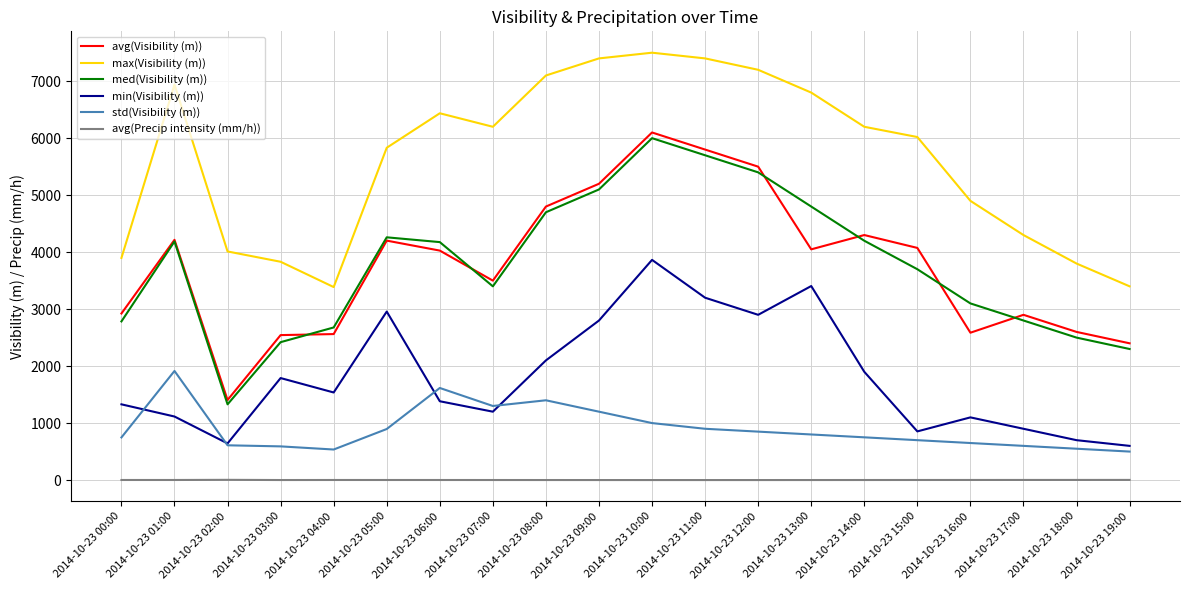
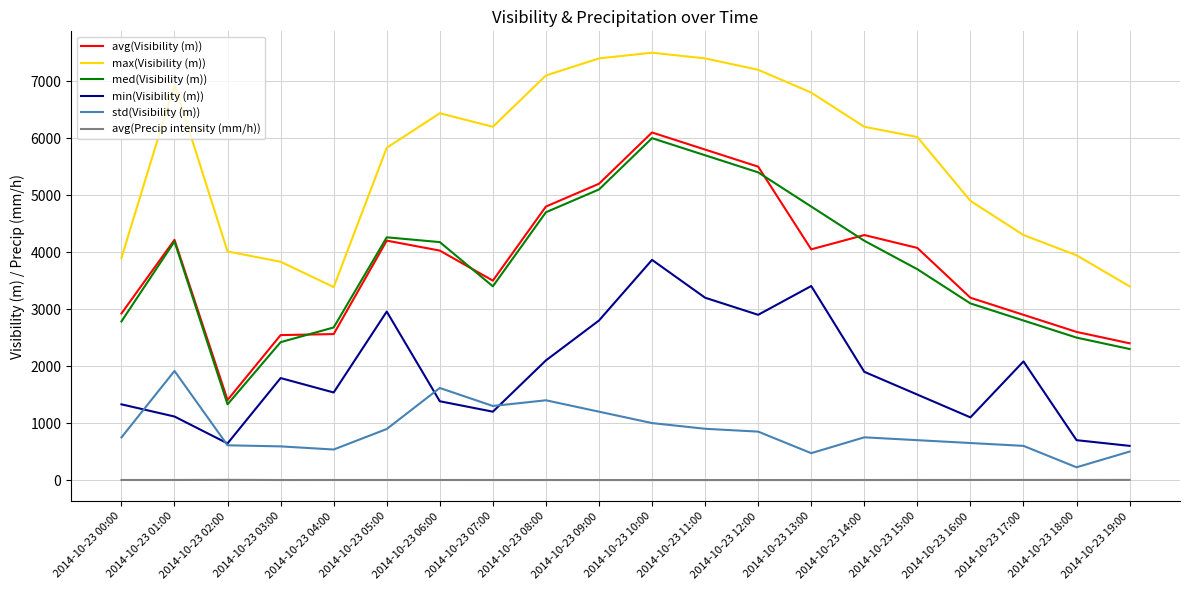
  {
    "avg(Visibility (m))": {
      "2014-10-23 00:00": 2900,
      "2014-10-23 02:00": 1400,
      "2014-10-23 03:00": 2500,
      "2014-10-23 04:00": 2600,
      "2014-10-23 05:00": 4200,
      "2014-10-23 06:00": 4000,
      "2014-10-23 07:00": 3500,
      "2014-10-23 08:00": 4800,
      "2014-10-23 09:00": 5200,
      "2014-10-23 10:00": 6100,
      "2014-10-23 11:00": 5800,
      "2014-10-23 12:00": 5500,
      "2014-10-23 13:00": 4000,
      "2014-10-23 14:00": 4300,
      "2014-10-23 15:00": 4100,
-     "2014-10-23 16:00": 2600,
+     "2014-10-23 16:00": 3200,
      "2014-10-23 17:00": 2900,
      "2014-10-23 18:00": 2600,
      "2014-10-23 19:00": 2400
    },
    "max(Visibility (m))": {
      "2014-10-23 00:00": 3900,
      "2014-10-23 02:00": 4000,
      "2014-10-23 03:00": 3800,
      "2014-10-23 04:00": 3400,
      "2014-10-23 05:00": 5800,
      "2014-10-23 06:00": 6400,
      "2014-10-23 07:00": 6200,
      "2014-10-23 08:00": 7100,
      "2014-10-23 09:00": 7400,
      "2014-10-23 10:00": 7500,
      "2014-10-23 11:00": 7400,
      "2014-10-23 12:00": 7200,
      "2014-10-23 13:00": 6800,
      "2014-10-23 14:00": 6200,
      "2014-10-23 15:00": 6000,
      "2014-10-23 16:00": 4900,
      "2014-10-23 17:00": 4300,
-     "2014-10-23 18:00": 3800,
+     "2014-10-23 18:00": 3900,
      "2014-10-23 19:00": 3400
    },
    "med(Visibility (m))": {
      "2014-10-23 00:00": 2800,
      "2014-10-23 02:00": 1300,
      "2014-10-23 03:00": 2400,
      "2014-10-23 04:00": 2700,
      "2014-10-23 05:00": 4300,
      "2014-10-23 06:00": 4200,
      "2014-10-23 07:00": 3400,
      "2014-10-23 08:00": 4700,
      "2014-10-23 09:00": 5100,
      "2014-10-23 10:00": 6000,
      "2014-10-23 11:00": 5700,
      "2014-10-23 12:00": 5400,
      "2014-10-23 13:00": 4800,
      "2014-10-23 14:00": 4200,
      "2014-10-23 15:00": 3700,
      "2014-10-23 16:00": 3100,
      "2014-10-23 17:00": 2800,
      "2014-10-23 18:00": 2500,
      "2014-10-23 19:00": 2300
    },
    "min(Visibility (m))": {
      "2014-10-23 00:00": 1300,
      "2014-10-23 01:00": 1100,
      "2014-10-23 03:00": 1800,
      "2014-10-23 04:00": 1500,
      "2014-10-23 05:00": 3000,
      "2014-10-23 06:00": 1400,
      "2014-10-23 07:00": 1200,
      "2014-10-23 08:00": 2100,
      "2014-10-23 09:00": 2800,
      "2014-10-23 10:00": 3900,
      "2014-10-23 11:00": 3200,
      "2014-10-23 12:00": 2900,
      "2014-10-23 13:00": 3400,
      "2014-10-23 14:00": 1900,
-     "2014-10-23 15:00": 900,
+     "2014-10-23 15:00": 1500,
      "2014-10-23 16:00": 1100,
-     "2014-10-23 17:00": 900,
+     "2014-10-23 17:00": 2100,
      "2014-10-23 18:00": 700,
      "2014-10-23 19:00": 600
    },
    "std(Visibility (m))": {
      "2014-10-23 00:00": 700,
      "2014-10-23 01:00": 1900,
      "2014-10-23 03:00": 600,
      "2014-10-23 04:00": 500,
      "2014-10-23 05:00": 900,
      "2014-10-23 06:00": 1600,
      "2014-10-23 07:00": 1300,
      "2014-10-23 08:00": 1400,
      "2014-10-23 09:00": 1200,
      "2014-10-23 10:00": 1000,
      "2014-10-23 11:00": 900,
      "2014-10-23 12:00": 900,
-     "2014-10-23 13:00": 800,
+     "2014-10-23 13:00": 500,
      "2014-10-23 14:00": 800,
      "2014-10-23 15:00": 700,
      "2014-10-23 16:00": 700,
      "2014-10-23 17:00": 600,
-     "2014-10-23 18:00": 600,
+     "2014-10-23 18:00": 200,
      "2014-10-23 19:00": 500
    },
    "avg(Precip intensity (mm/h))": {
      "2014-10-23 00:00": 0,
      "2014-10-23 01:00": 0,
      "2014-10-23 02:00": 0,
      "2014-10-23 03:00": 0,
      "2014-10-23 04:00": 0,
      "2014-10-23 05:00": 0,
      "2014-10-23 06:00": 0,
      "2014-10-23 07:00": 0,
      "2014-10-23 08:00": 0,
      "2014-10-23 09:00": 0,
      "2014-10-23 10:00": 0,
      "2014-10-23 11:00": 0,
      "2014-10-23 12:00": 0,
      "2014-10-23 13:00": 0,
      "2014-10-23 14:00": 0,
      "2014-10-23 15:00": 0,
      "2014-10-23 16:00": 0,
      "2014-10-23 17:00": 0,
      "2014-10-23 18:00": 0,
      "2014-10-23 19:00": 0
    }
  }
